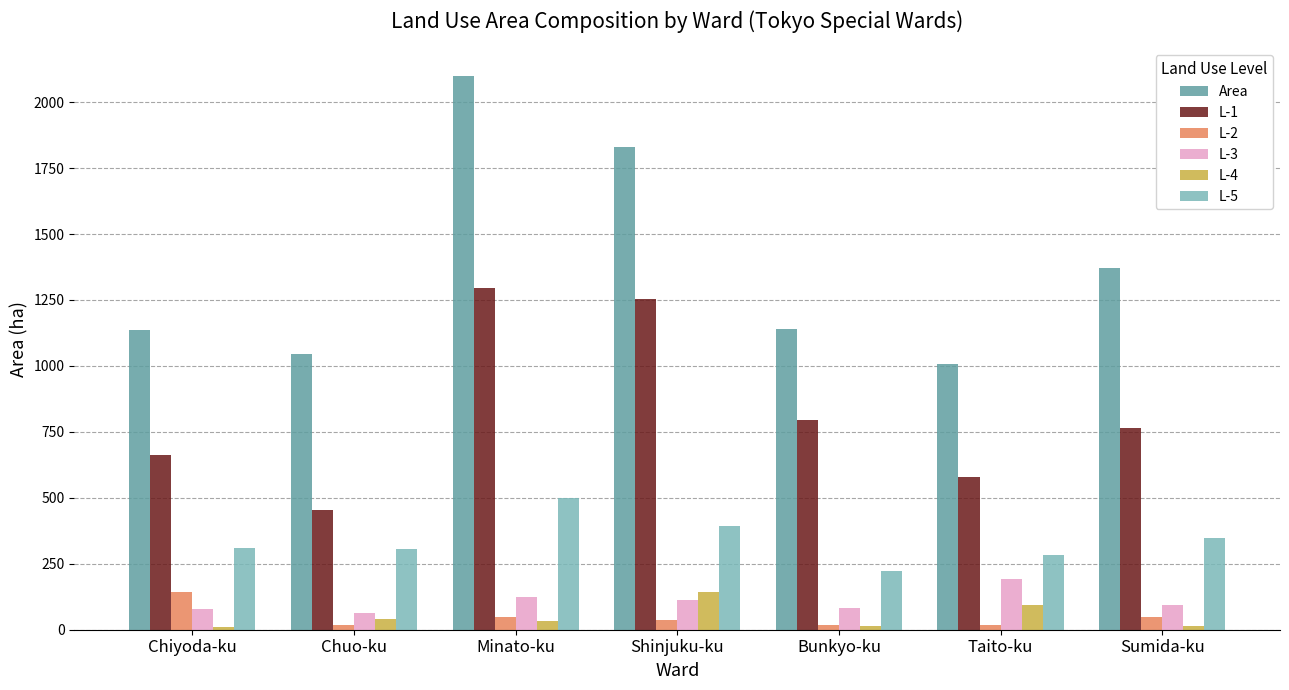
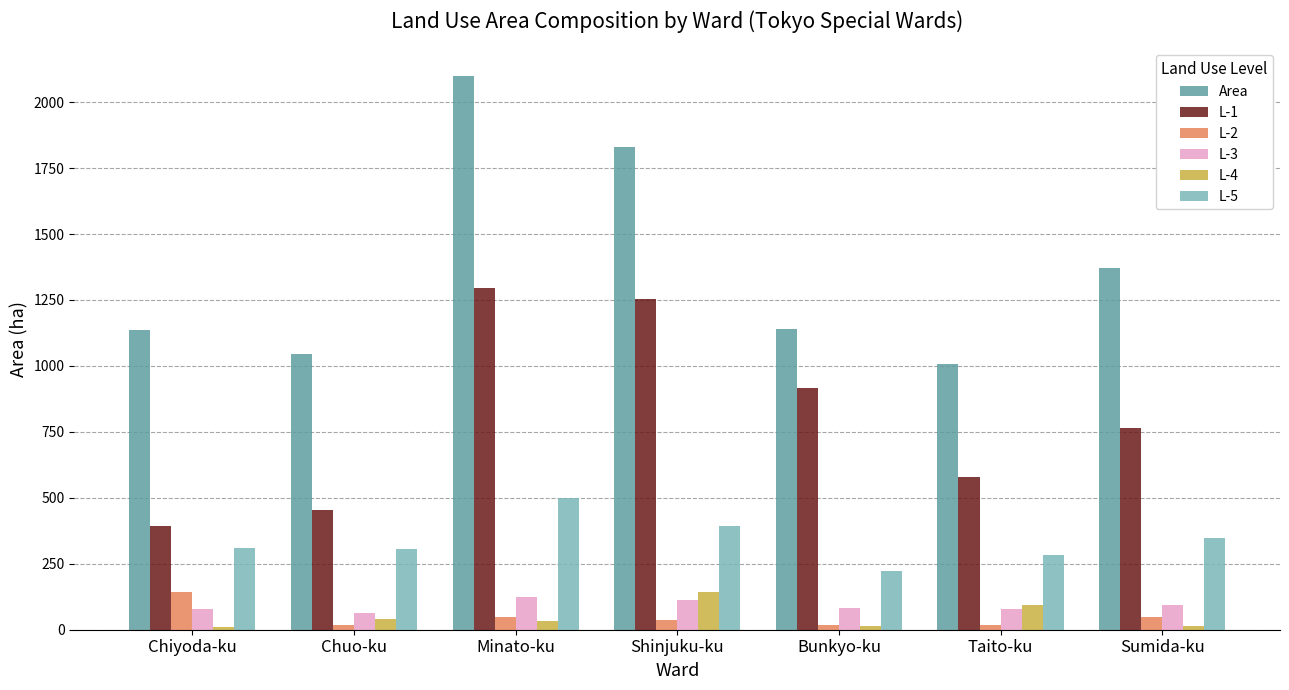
  {
    "L-1": {
-     "Chiyoda-ku": 660,
+     "Chiyoda-ku": 390,
      "Chuo-ku": 450,
      "Minato-ku": 1290,
      "Shinjuku-ku": 1250,
-     "Bunkyo-ku": 790,
+     "Bunkyo-ku": 920,
      "Taito-ku": 580,
      "Sumida-ku": 770
    },
    "L-2": {
      "Chiyoda-ku": 140,
      "Chuo-ku": 20,
      "Minato-ku": 50,
      "Shinjuku-ku": 40,
      "Bunkyo-ku": 20,
      "Taito-ku": 20,
      "Sumida-ku": 50
    },
    "L-3": {
      "Chiyoda-ku": 80,
      "Chuo-ku": 60,
      "Minato-ku": 120,
      "Shinjuku-ku": 110,
      "Bunkyo-ku": 80,
-     "Taito-ku": 190,
+     "Taito-ku": 80,
      "Sumida-ku": 90
    },
    "L-4": {
      "Chiyoda-ku": 10,
      "Chuo-ku": 40,
      "Minato-ku": 30,
      "Shinjuku-ku": 140,
      "Bunkyo-ku": 10,
      "Taito-ku": 90,
      "Sumida-ku": 20
    }
  }
